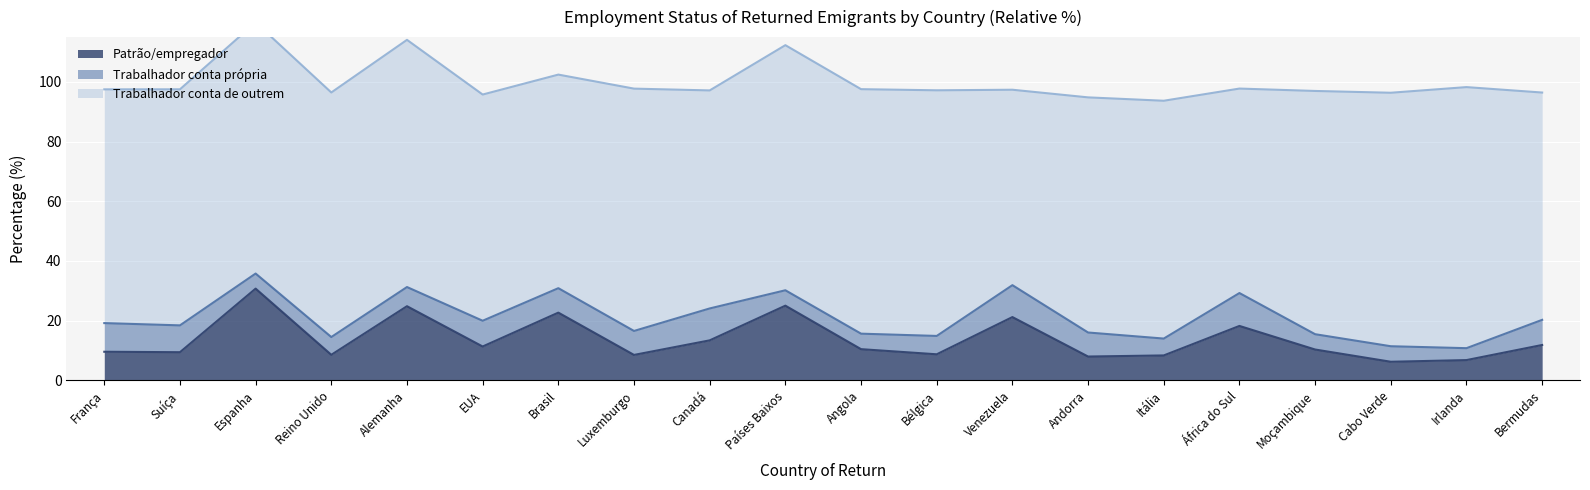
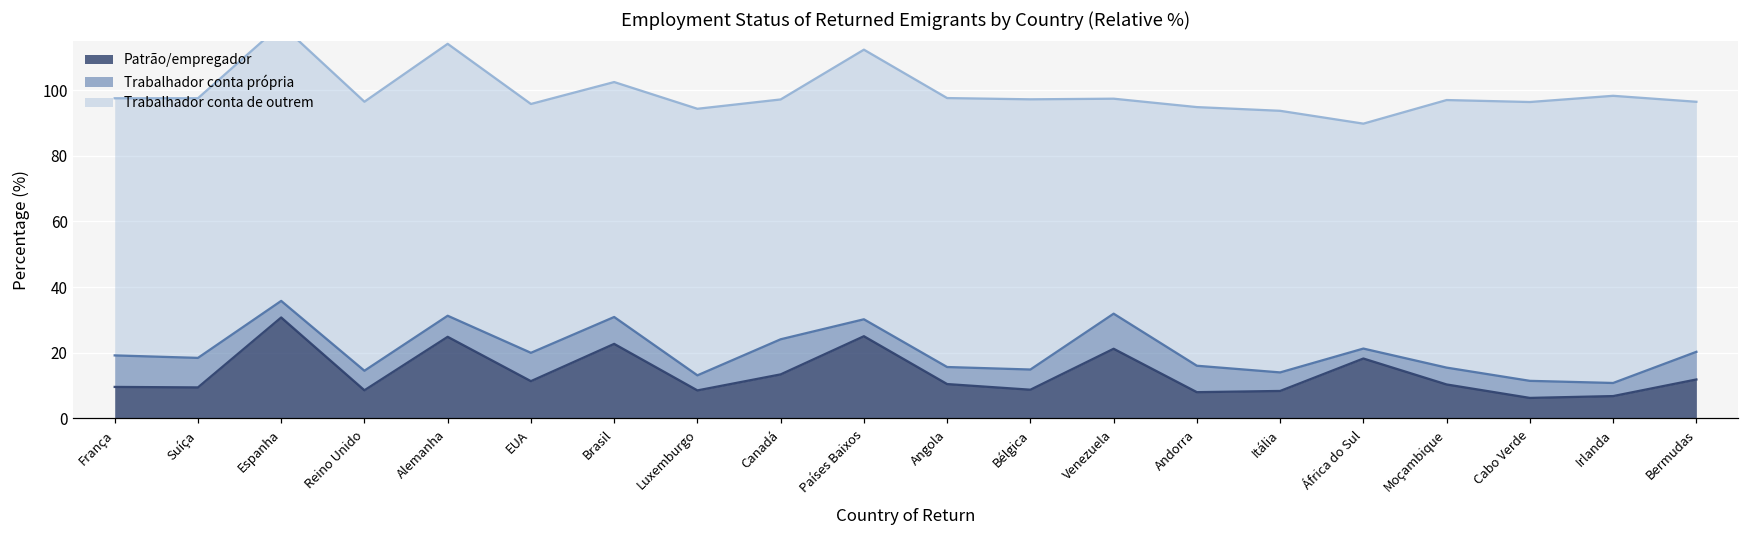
  {
    "Patrão/empregador": {
      "França": 10,
      "Suíça": 9,
      "Espanha": 31,
      "Reino Unido": 9,
      "Alemanha": 25,
      "EUA": 11,
      "Brasil": 23,
      "Luxemburgo": 9,
      "Canadá": 13,
      "Países Baixos": 25,
      "Angola": 10,
      "Bélgica": 9,
      "Venezuela": 21,
      "Andorra": 8,
      "Itália": 8,
      "África do Sul": 18,
      "Moçambique": 10,
      "Cabo Verde": 6,
      "Irlanda": 7,
      "Bermudas": 12
    },
    "Trabalhador conta própria": {
      "França": 10,
      "Suíça": 9,
      "Espanha": 5,
      "Reino Unido": 6,
      "Alemanha": 6,
      "EUA": 9,
      "Brasil": 8,
-     "Luxemburgo": 8,
+     "Luxemburgo": 5,
      "Canadá": 11,
      "Países Baixos": 5,
      "Angola": 5,
      "Bélgica": 6,
      "Venezuela": 11,
      "Andorra": 8,
      "Itália": 6,
-     "África do Sul": 11,
+     "África do Sul": 3,
      "Moçambique": 5,
      "Cabo Verde": 5,
      "Irlanda": 4,
      "Bermudas": 8
    },
    "Trabalhador conta de outrem": {
      "França": 78,
      "Suíça": 79,
      "Reino Unido": 82,
      "Alemanha": 83,
      "EUA": 76,
      "Brasil": 72,
      "Luxemburgo": 81,
      "Canadá": 73,
      "Países Baixos": 82,
      "Angola": 82,
      "Bélgica": 82,
      "Venezuela": 65,
      "Andorra": 79,
      "Itália": 80,
      "África do Sul": 69,
      "Moçambique": 81,
      "Cabo Verde": 85,
      "Irlanda": 87,
      "Bermudas": 76
    }
  }
